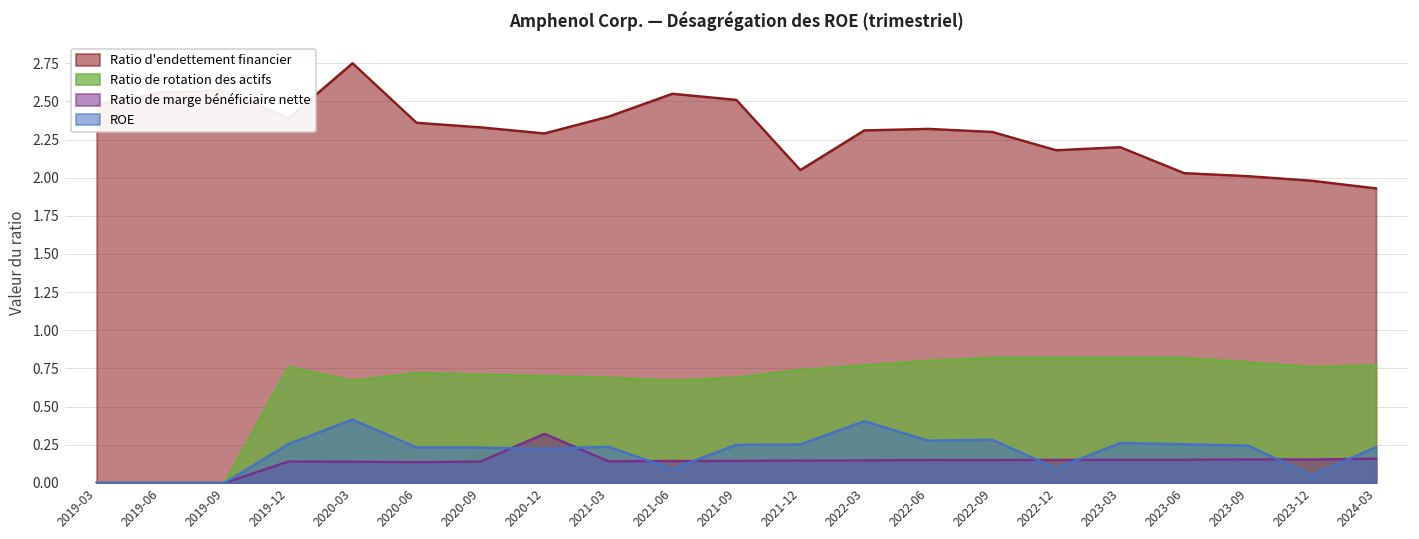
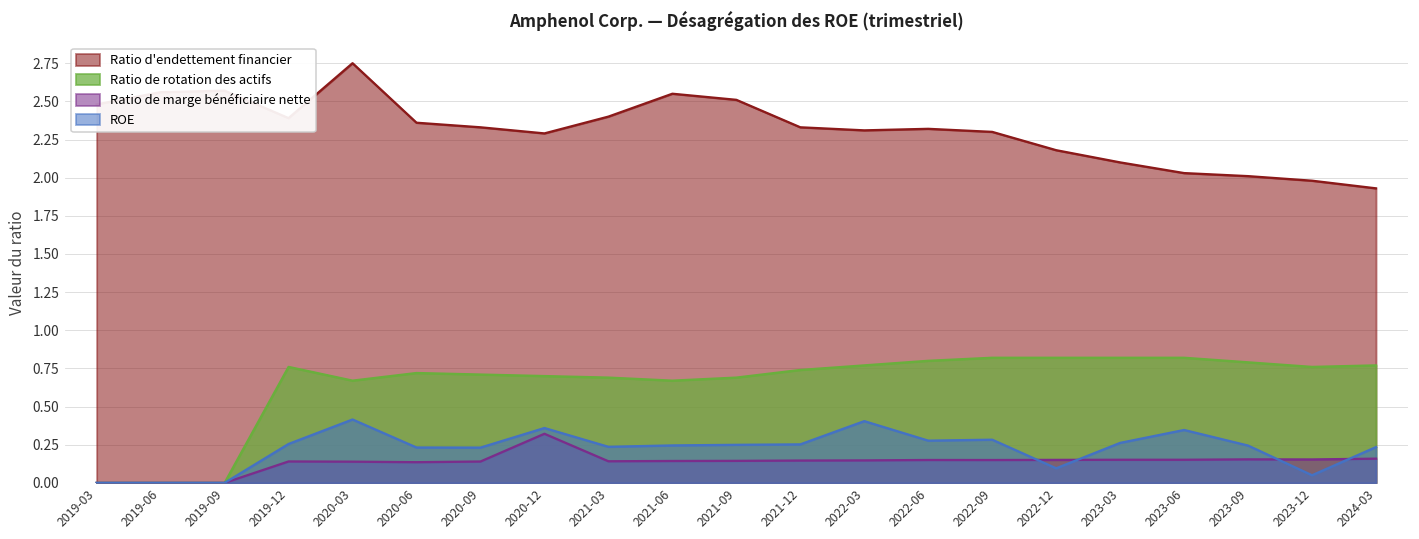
  {
    "Ratio d'endettement financier": {
      "2020-03": 2.75,
      "2020-06": 2.36,
      "2020-09": 2.33,
      "2020-12": 2.29,
      "2021-03": 2.40,
      "2021-06": 2.55,
      "2021-09": 2.51,
-     "2021-12": 2.05,
+     "2021-12": 2.33,
      "2022-03": 2.31,
      "2022-06": 2.32,
      "2022-09": 2.30,
      "2022-12": 2.18,
-     "2023-03": 2.2,
+     "2023-03": 2.1,
      "2023-06": 2.03,
      "2023-09": 2.01,
      "2023-12": 1.98,
      "2024-03": 1.93
    },
    "Ratio de rotation des actifs": {
      "2019-12": 0.76,
      "2020-03": 0.67,
      "2020-06": 0.72,
      "2020-09": 0.71,
      "2020-12": 0.70,
      "2021-03": 0.69,
      "2021-06": 0.67,
      "2021-09": 0.69,
      "2021-12": 0.74,
      "2022-03": 0.77,
      "2022-06": 0.80,
      "2022-09": 0.82,
      "2022-12": 0.82,
      "2023-03": 0.82,
      "2023-06": 0.82,
      "2023-09": 0.79,
      "2023-12": 0.76,
      "2024-03": 0.77
    },
    "Ratio de marge bénéficiaire nette": {
      "2019-12": 0.14,
      "2020-03": 0.14,
      "2020-06": 0.14,
      "2020-09": 0.14,
      "2020-12": 0.32,
      "2021-03": 0.14,
      "2021-06": 0.14,
      "2021-09": 0.14,
      "2021-12": 0.15,
      "2022-03": 0.15,
      "2022-06": 0.15,
      "2022-09": 0.15,
      "2022-12": 0.15,
      "2023-03": 0.15,
      "2023-06": 0.15,
      "2023-09": 0.15,
      "2023-12": 0.15,
      "2024-03": 0.16
    },
    "ROE": {
      "2019-12": 0.26,
      "2020-03": 0.42,
      "2020-06": 0.23,
      "2020-09": 0.23,
-     "2020-12": 0.22,
+     "2020-12": 0.36,
      "2021-03": 0.24,
-     "2021-06": 0.09,
+     "2021-06": 0.25,
      "2021-09": 0.25,
      "2021-12": 0.25,
      "2022-03": 0.40,
      "2022-06": 0.28,
      "2022-09": 0.28,
      "2022-12": 0.10,
      "2023-03": 0.26,
-     "2023-06": 0.25,
+     "2023-06": 0.35,
      "2023-09": 0.24,
      "2023-12": 0.05,
      "2024-03": 0.23
    }
  }
